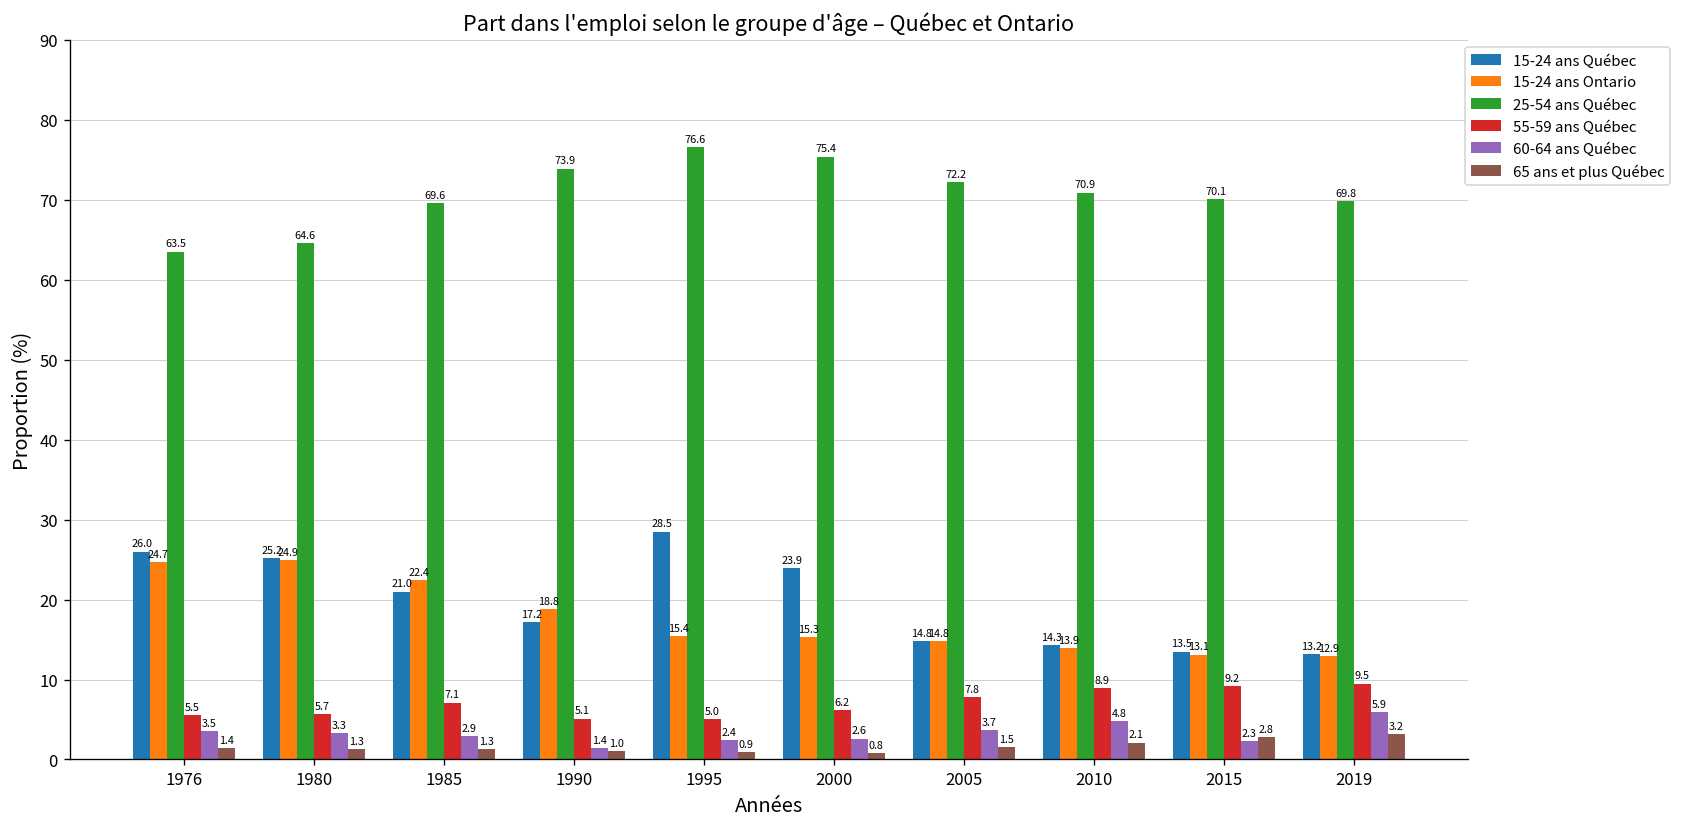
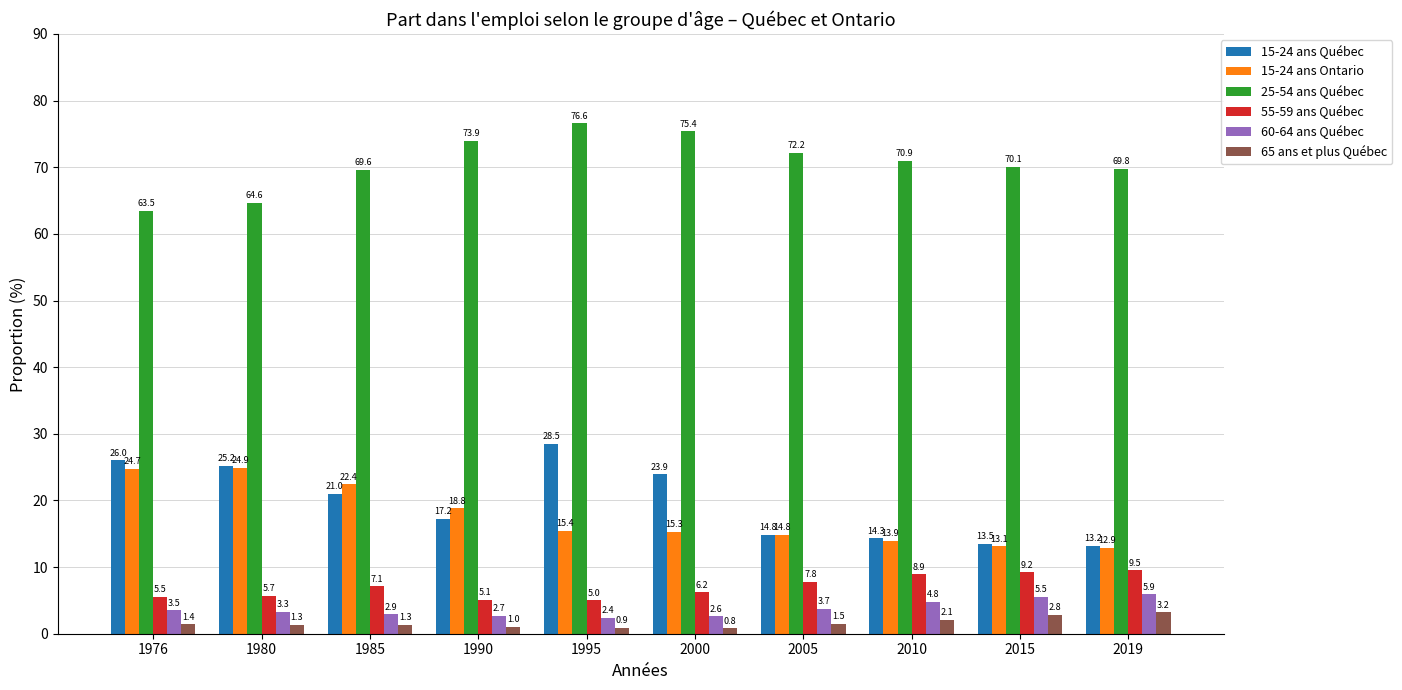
  {
    "15-24 ans Québec": {
      "1976": 26.0,
      "1985": 21.0,
      "1990": 17.2,
      "1995": 28.5,
      "2000": 23.9,
      "2010": 14.3,
      "2015": 13.5
    },
    "15-24 ans Ontario": {
      "1976": 24.7,
      "1985": 22.4,
      "1990": 18.8,
      "1995": 15.4,
      "2000": 15.3,
      "2010": 13.9,
      "2015": 13.1
    },
    "25-54 ans Québec": {
      "1976": 63.5,
      "1980": 64.6,
      "1985": 69.6,
      "1990": 73.9,
      "1995": 76.6,
      "2000": 75.4,
      "2005": 72.2,
      "2010": 70.9,
      "2015": 70.1,
      "2019": 69.8
    },
    "55-59 ans Québec": {
      "1976": 5.5,
      "1980": 5.7,
      "1985": 7.1,
      "1990": 5.1,
      "1995": 5.0,
      "2000": 6.2,
      "2005": 7.8,
      "2010": 8.9,
      "2015": 9.2,
      "2019": 9.5
    },
    "60-64 ans Québec": {
      "1976": 3.5,
      "1980": 3.3,
      "1985": 2.9,
-     "1990": 1.4,
+     "1990": 2.7,
      "1995": 2.4,
      "2000": 2.6,
      "2005": 3.7,
      "2010": 4.8,
-     "2015": 2.3,
+     "2015": 5.5,
      "2019": 5.9
    },
    "65 ans et plus Québec": {
      "1976": 1.4,
      "1980": 1.3,
      "1985": 1.3,
      "1990": 1.0,
      "1995": 0.9,
      "2000": 0.8,
      "2005": 1.5,
      "2010": 2.1,
      "2015": 2.8,
      "2019": 3.2
    }
  }
